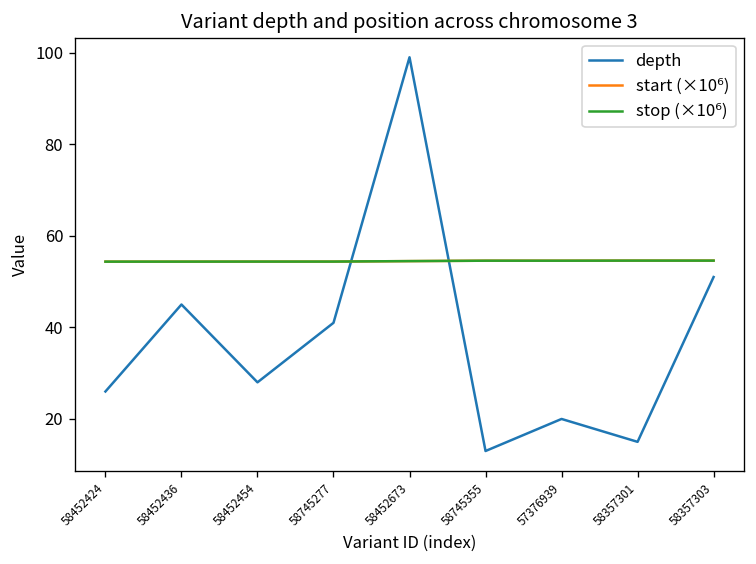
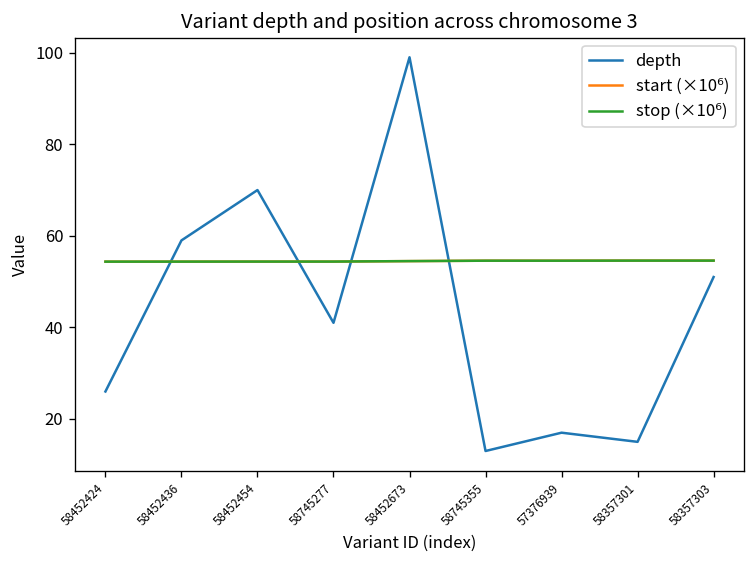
  {
    "depth": {
      "58452424": 26,
-     "58452436": 45,
-     "58452454": 28,
+     "58452436": 59,
+     "58452454": 70,
      "58745277": 41,
      "58452673": 99,
      "58745355": 13,
-     "57376939": 20,
+     "57376939": 17,
      "58357301": 15,
      "58357303": 51
    },
    "stop (×10⁶)": {
      "58452424": 54,
      "58452436": 54,
      "58452454": 54,
      "58745277": 54,
      "58452673": 54,
      "58745355": 55,
      "57376939": 55,
      "58357301": 55,
      "58357303": 55
    }
  }
